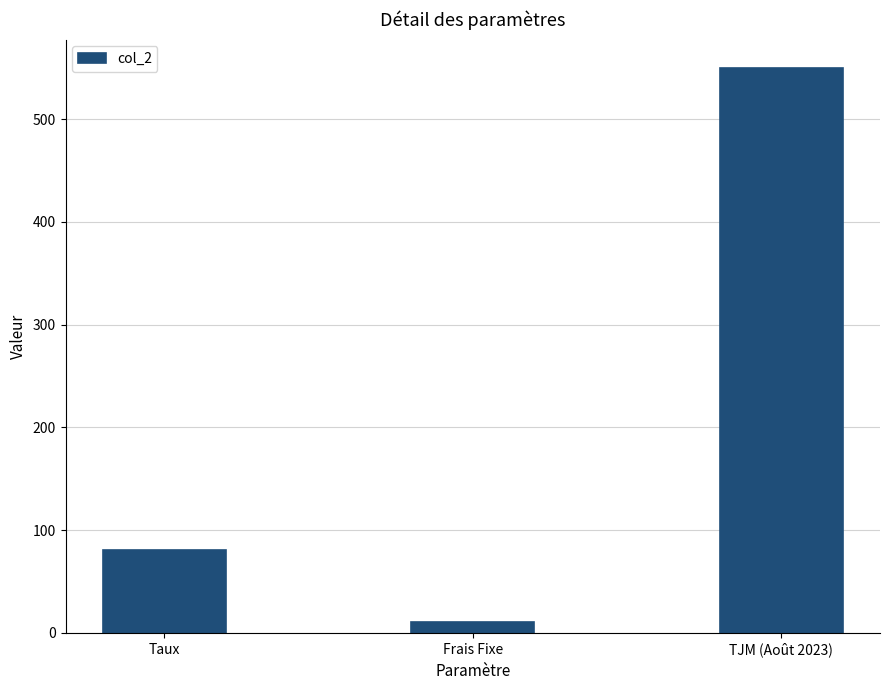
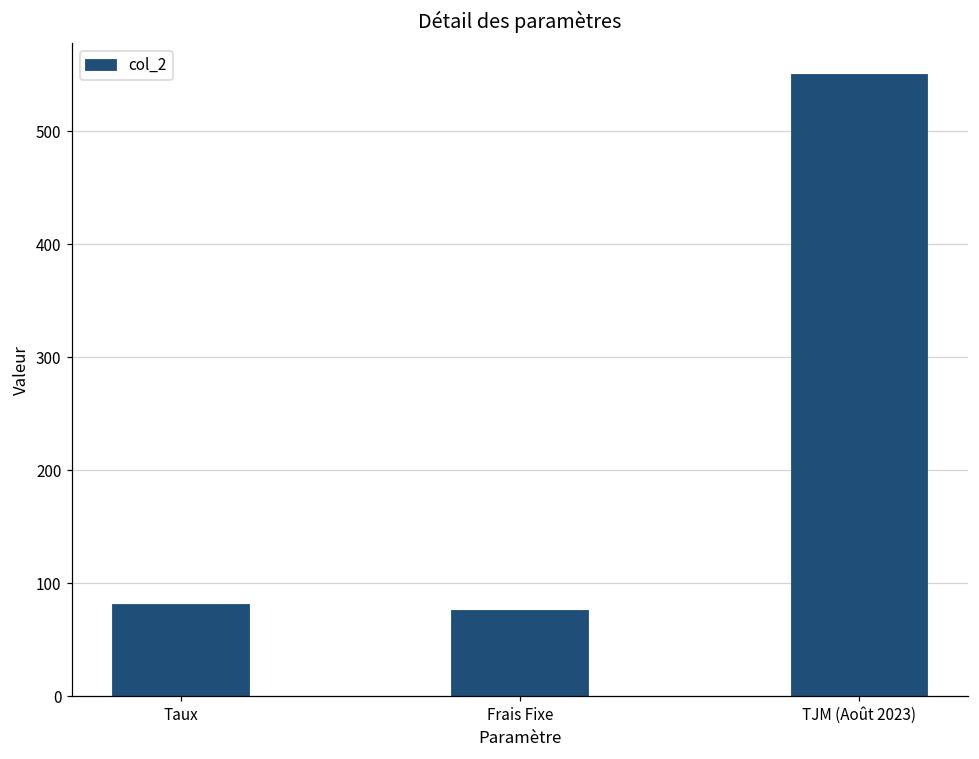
  {
    "Taux": 81,
-   "Frais Fixe": 11,
+   "Frais Fixe": 75,
    "TJM (Août 2023)": 550
  }
